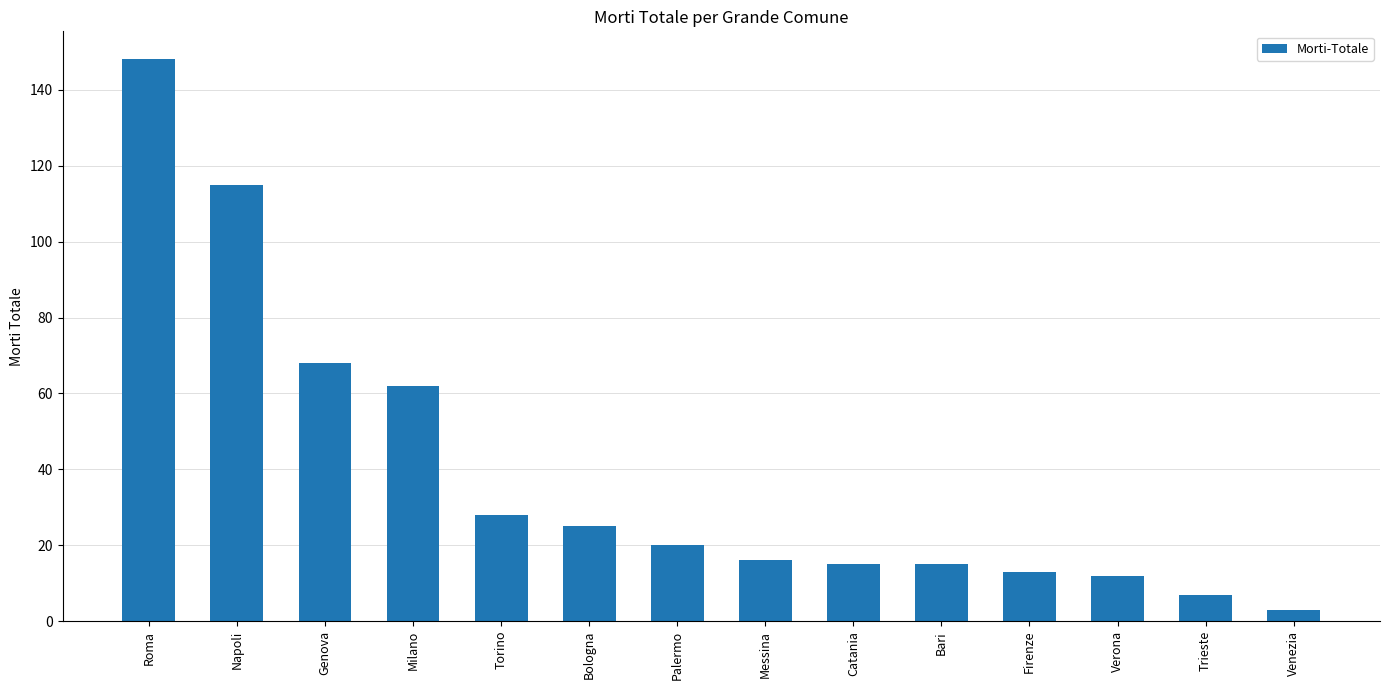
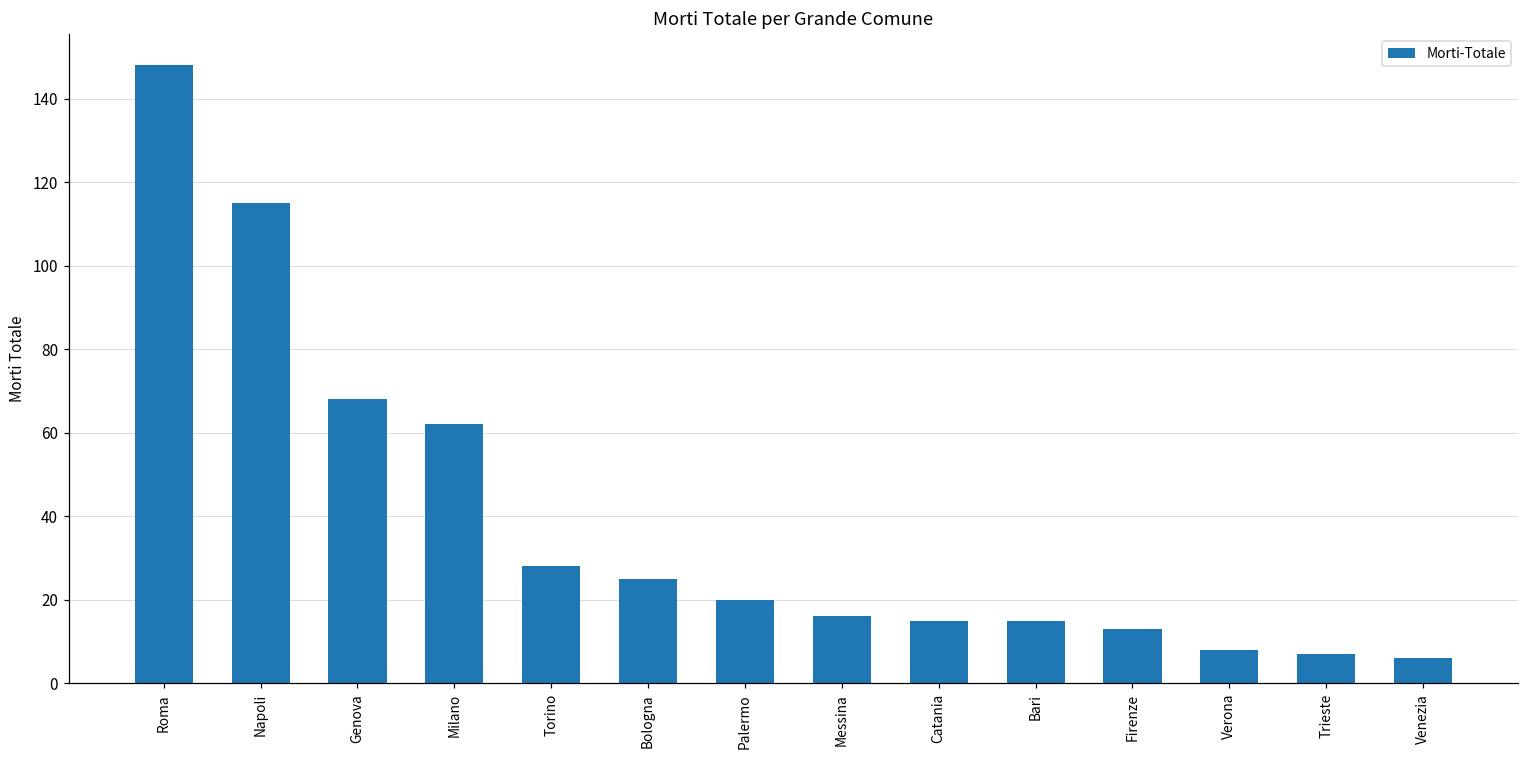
  {
    "Roma": 148,
    "Napoli": 115,
    "Genova": 68,
    "Milano": 62,
    "Torino": 28,
    "Bologna": 25,
    "Palermo": 20,
    "Messina": 16,
    "Catania": 15,
    "Bari": 15,
    "Firenze": 13,
-   "Verona": 12,
+   "Verona": 8,
    "Trieste": 7,
-   "Venezia": 3
+   "Venezia": 6
  }
